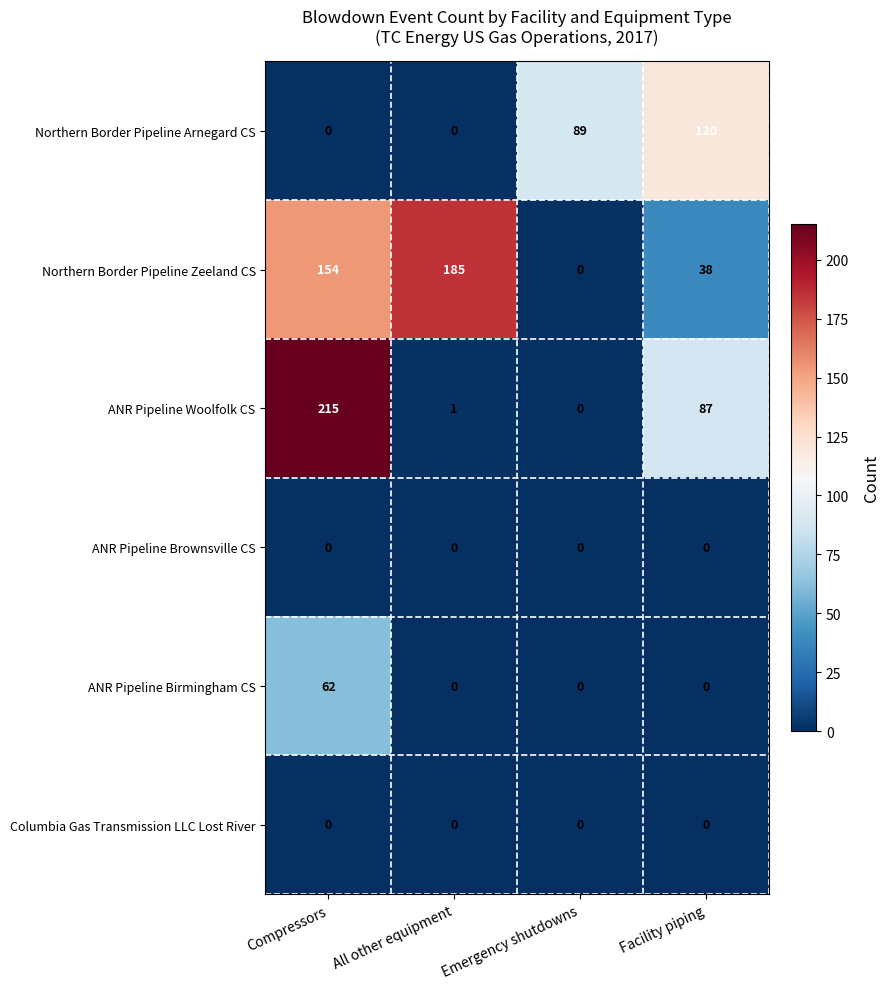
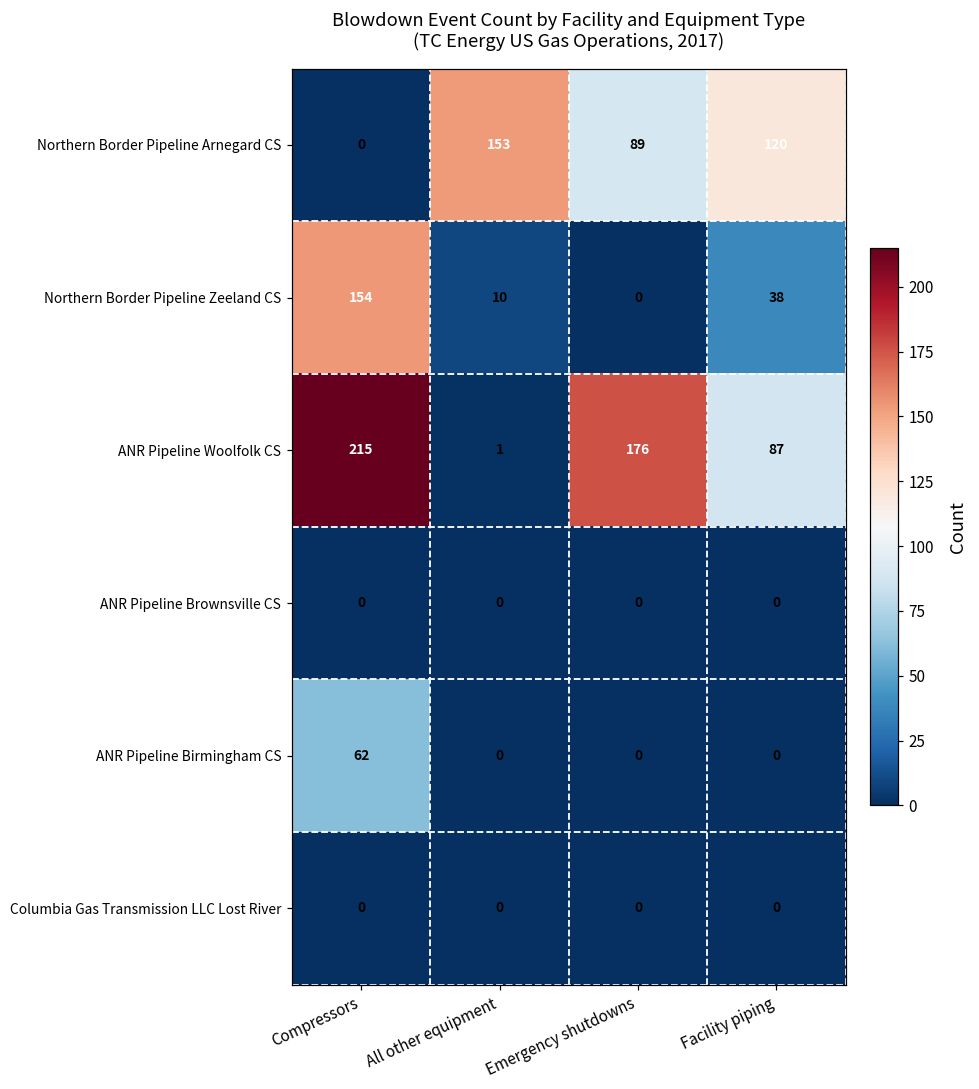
  {
    "Northern Border Pipeline Arnegard CS": {
      "Compressors": 0,
-     "All other equipment": 0,
+     "All other equipment": 153,
      "Emergency shutdowns": 89
    },
    "Northern Border Pipeline Zeeland CS": {
      "Compressors": 154,
-     "All other equipment": 185,
+     "All other equipment": 10,
      "Emergency shutdowns": 0,
      "Facility piping": 38
    },
    "ANR Pipeline Woolfolk CS": {
      "Compressors": 215,
      "All other equipment": 1,
-     "Emergency shutdowns": 0,
+     "Emergency shutdowns": 176,
      "Facility piping": 87
    },
    "ANR Pipeline Brownsville CS": {
      "Compressors": 0,
      "All other equipment": 0,
      "Emergency shutdowns": 0,
      "Facility piping": 0
    },
    "ANR Pipeline Birmingham CS": {
      "Compressors": 62,
      "All other equipment": 0,
      "Emergency shutdowns": 0,
      "Facility piping": 0
    },
    "Columbia Gas Transmission LLC Lost River": {
      "Compressors": 0,
      "All other equipment": 0,
      "Emergency shutdowns": 0,
      "Facility piping": 0
    }
  }
